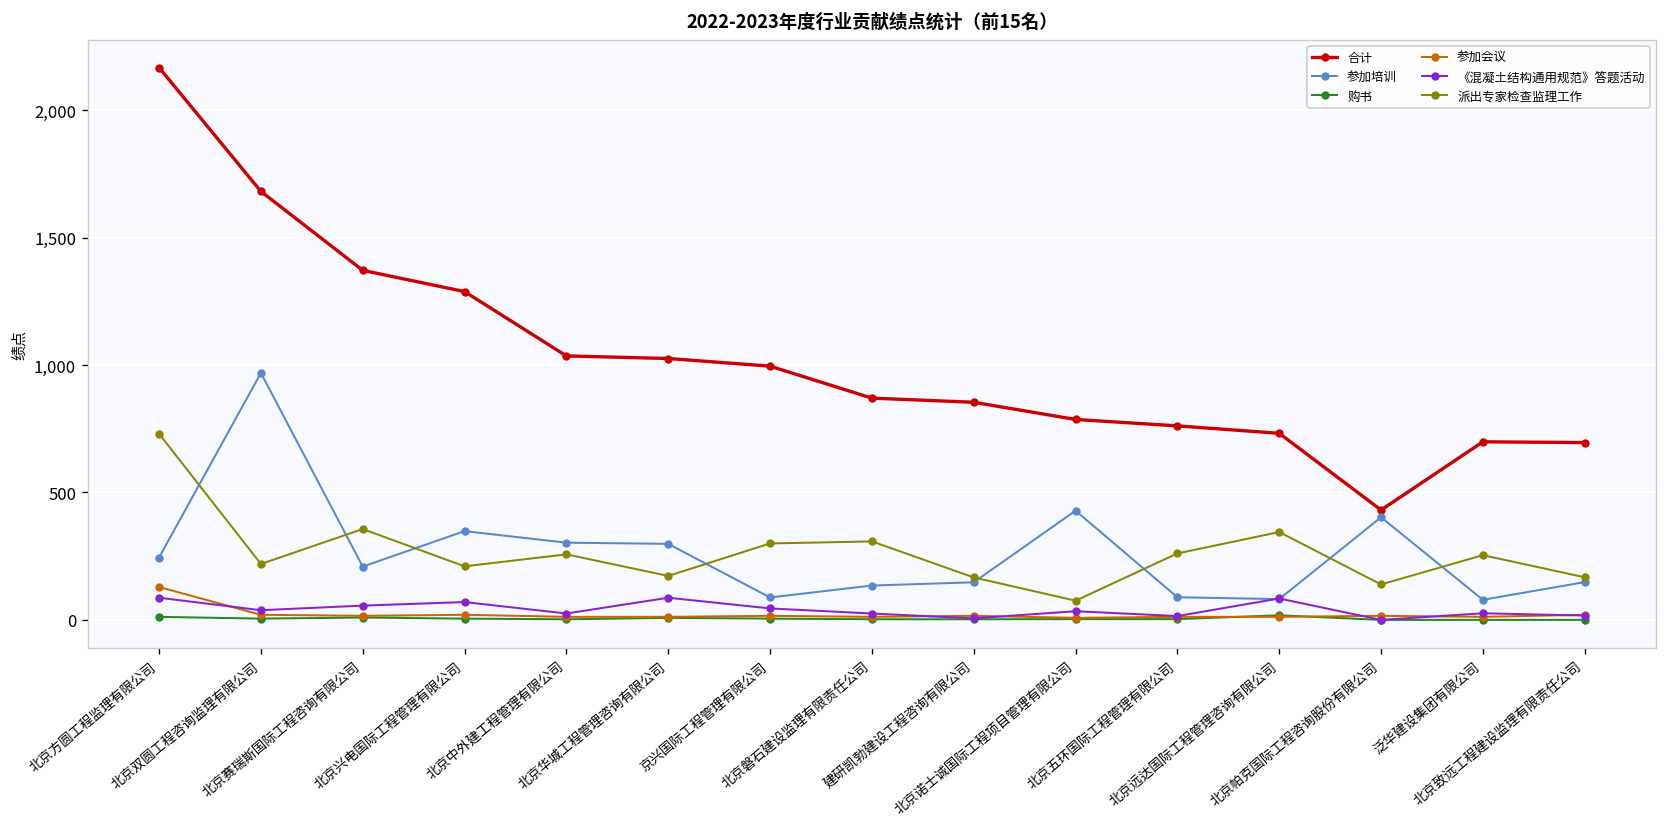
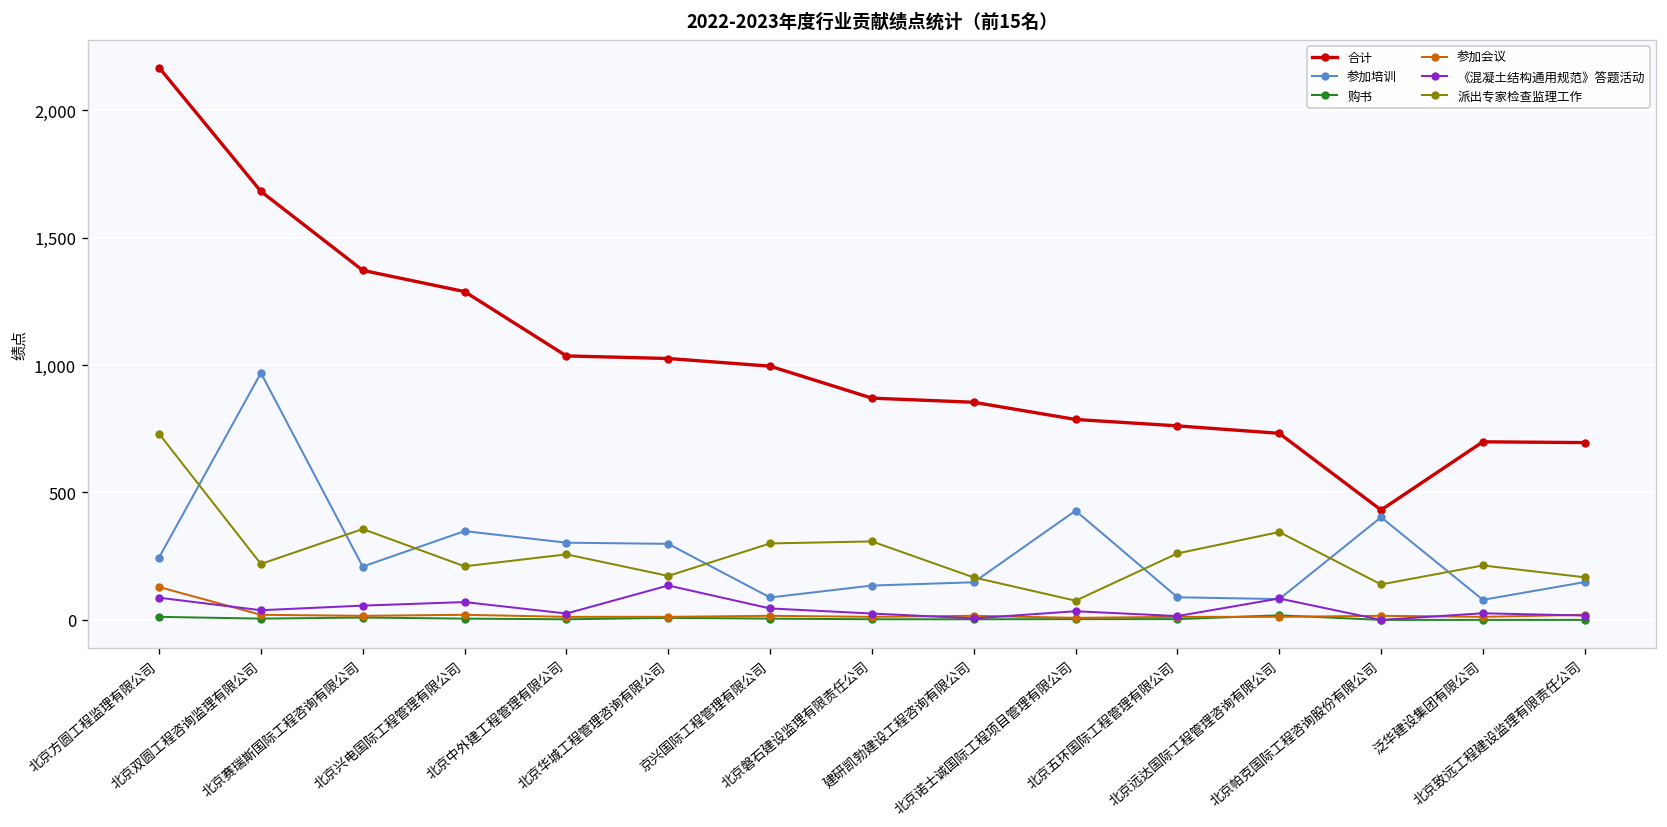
  {
    "合计": {
      "北京方圆工程监理有限公司": "2,170",
      "北京双圆工程咨询监理有限公司": "1,680",
      "北京赛瑞斯国际工程咨询有限公司": "1,370",
      "北京兴电国际工程管理有限公司": "1,290",
      "北京中外建工程管理有限公司": "1,040",
      "北京华城工程管理咨询有限公司": "1,030",
      "京兴国际工程管理有限公司": "1,000",
      "北京磐石建设监理有限责任公司": "870",
      "建研凯勃建设工程咨询有限公司": "850",
      "北京诺士诚国际工程项目管理有限公司": "790",
      "北京五环国际工程管理有限公司": "760",
      "北京远达国际工程管理咨询有限公司": "730",
      "北京帕克国际工程咨询股份有限公司": "430",
      "泛华建设集团有限公司": "700",
      "北京致远工程建设监理有限责任公司": "700"
    },
    "参加培训": {
      "北京方圆工程监理有限公司": "240",
      "北京双圆工程咨询监理有限公司": "970",
      "北京赛瑞斯国际工程咨询有限公司": "210",
      "北京兴电国际工程管理有限公司": "350",
      "北京中外建工程管理有限公司": "300",
      "北京华城工程管理咨询有限公司": "300",
      "京兴国际工程管理有限公司": "90",
      "北京磐石建设监理有限责任公司": "130",
      "建研凯勃建设工程咨询有限公司": "150",
      "北京诺士诚国际工程项目管理有限公司": "430",
      "北京五环国际工程管理有限公司": "90",
      "北京帕克国际工程咨询股份有限公司": "400",
      "泛华建设集团有限公司": "80",
      "北京致远工程建设监理有限责任公司": "150"
    },
    "购书": {
      "北京方圆工程监理有限公司": "10",
      "北京双圆工程咨询监理有限公司": "10",
      "北京兴电国际工程管理有限公司": "10",
      "北京致远工程建设监理有限责任公司": "0"
    },
    "参加会议": {
      "北京方圆工程监理有限公司": "130",
      "北京双圆工程咨询监理有限公司": "20",
      "北京兴电国际工程管理有限公司": "20",
      "北京帕克国际工程咨询股份有限公司": "20"
    },
    "《混凝土结构通用规范》答题活动": {
      "北京方圆工程监理有限公司": "90",
      "北京双圆工程咨询监理有限公司": "40",
      "北京赛瑞斯国际工程咨询有限公司": "60",
      "北京兴电国际工程管理有限公司": "70",
      "北京中外建工程管理有限公司": "30",
-     "北京华城工程管理咨询有限公司": "90",
+     "北京华城工程管理咨询有限公司": "140",
      "京兴国际工程管理有限公司": "50",
      "北京磐石建设监理有限责任公司": "30",
      "北京诺士诚国际工程项目管理有限公司": "30",
      "泛华建设集团有限公司": "30"
    },
    "派出专家检查监理工作": {
      "北京方圆工程监理有限公司": "730",
      "北京双圆工程咨询监理有限公司": "220",
      "北京赛瑞斯国际工程咨询有限公司": "360",
      "北京兴电国际工程管理有限公司": "210",
      "北京中外建工程管理有限公司": "260",
      "北京华城工程管理咨询有限公司": "170",
      "京兴国际工程管理有限公司": "300",
      "北京磐石建设监理有限责任公司": "310",
      "建研凯勃建设工程咨询有限公司": "170",
      "北京诺士诚国际工程项目管理有限公司": "80",
      "北京五环国际工程管理有限公司": "260",
      "北京远达国际工程管理咨询有限公司": "340",
      "北京帕克国际工程咨询股份有限公司": "140",
-     "泛华建设集团有限公司": "250",
+     "泛华建设集团有限公司": "210",
      "北京致远工程建设监理有限责任公司": "170"
    }
  }
